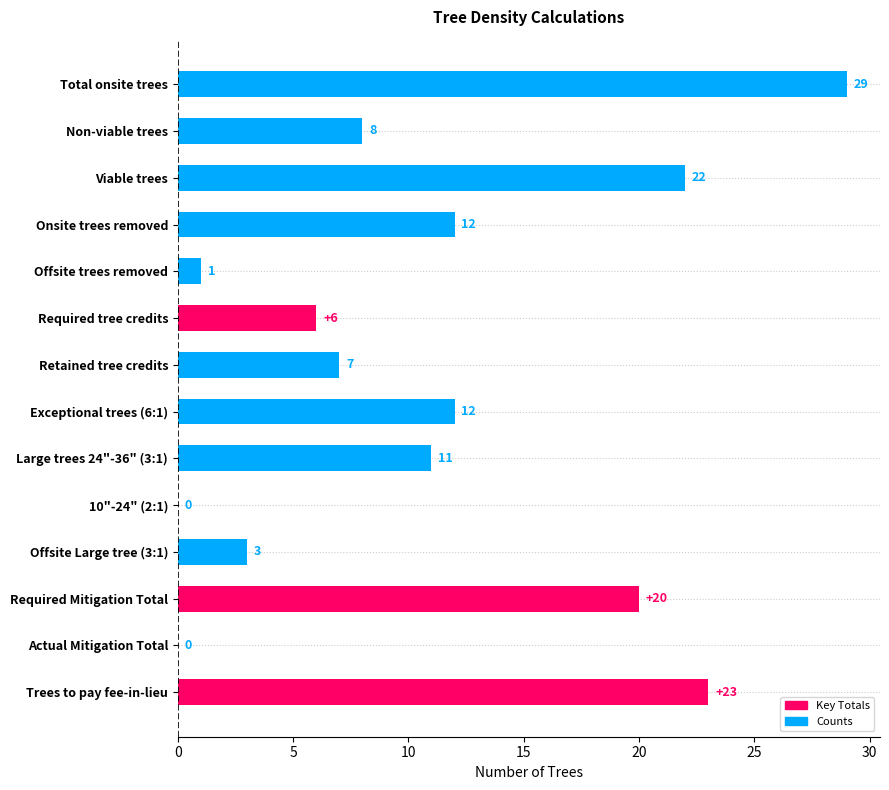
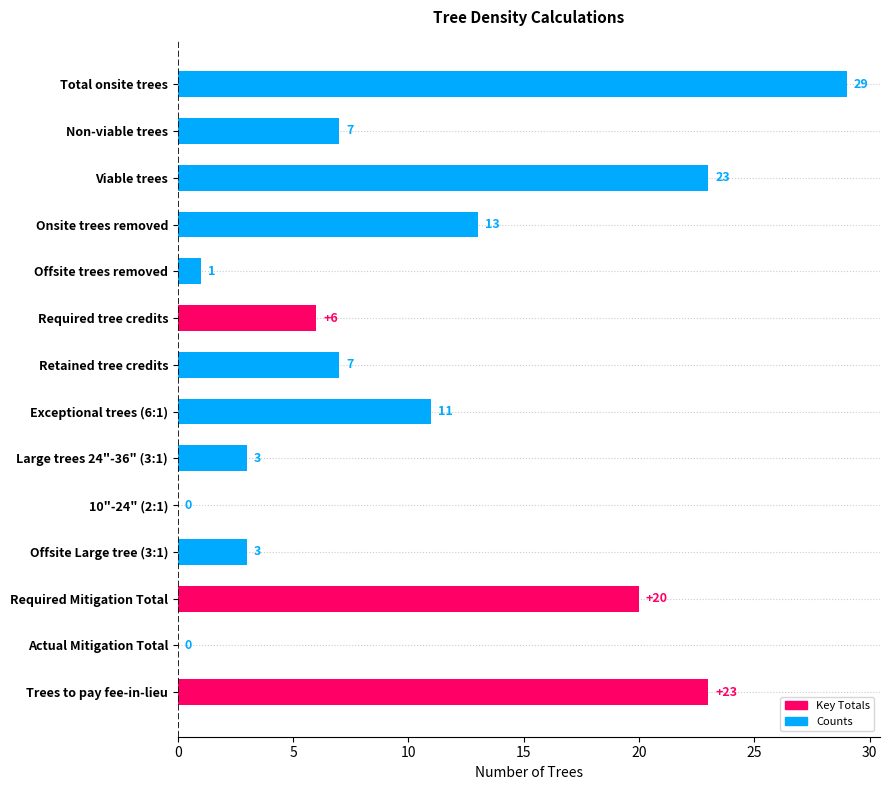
  {
    "Total onsite trees": "29",
-   "Non-viable trees": "8",
-   "Viable trees": "22",
-   "Onsite trees removed": "12",
+   "Non-viable trees": "7",
+   "Viable trees": "23",
+   "Onsite trees removed": "13",
    "Offsite trees removed": "1",
    "Required tree credits": "+6",
    "Retained tree credits": "7",
-   "Exceptional trees (6:1)": "12",
-   "Large trees 24\"-36\" (3:1)": "11",
+   "Exceptional trees (6:1)": "11",
+   "Large trees 24\"-36\" (3:1)": "3",
    "10\"-24\" (2:1)": "0",
    "Offsite Large tree (3:1)": "3",
    "Required Mitigation Total": "+20",
    "Actual Mitigation Total": "0",
    "Trees to pay fee-in-lieu": "+23"
  }
